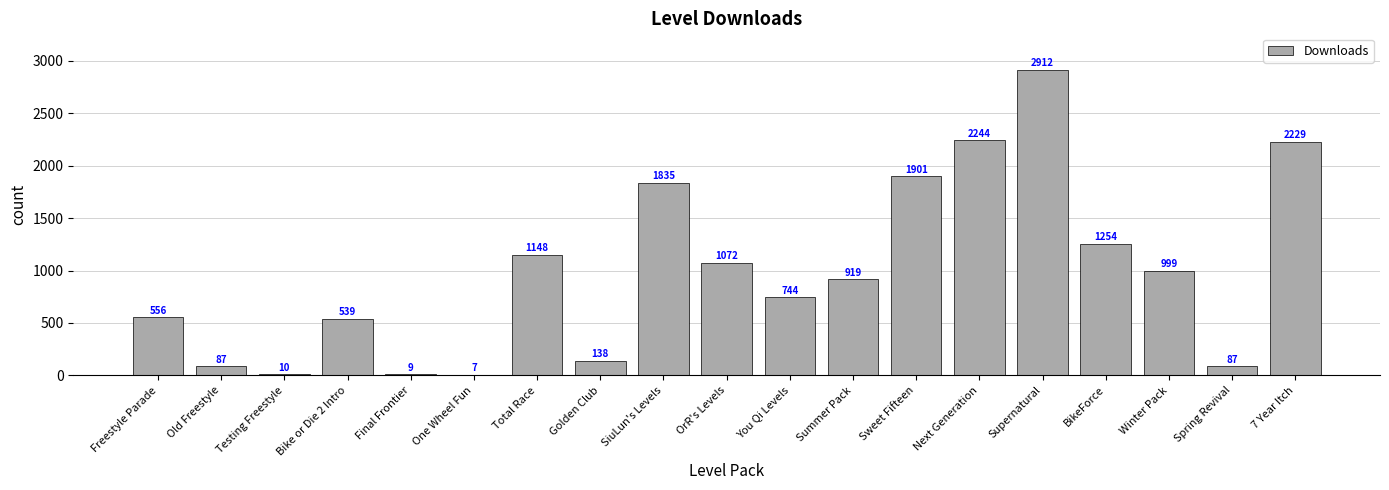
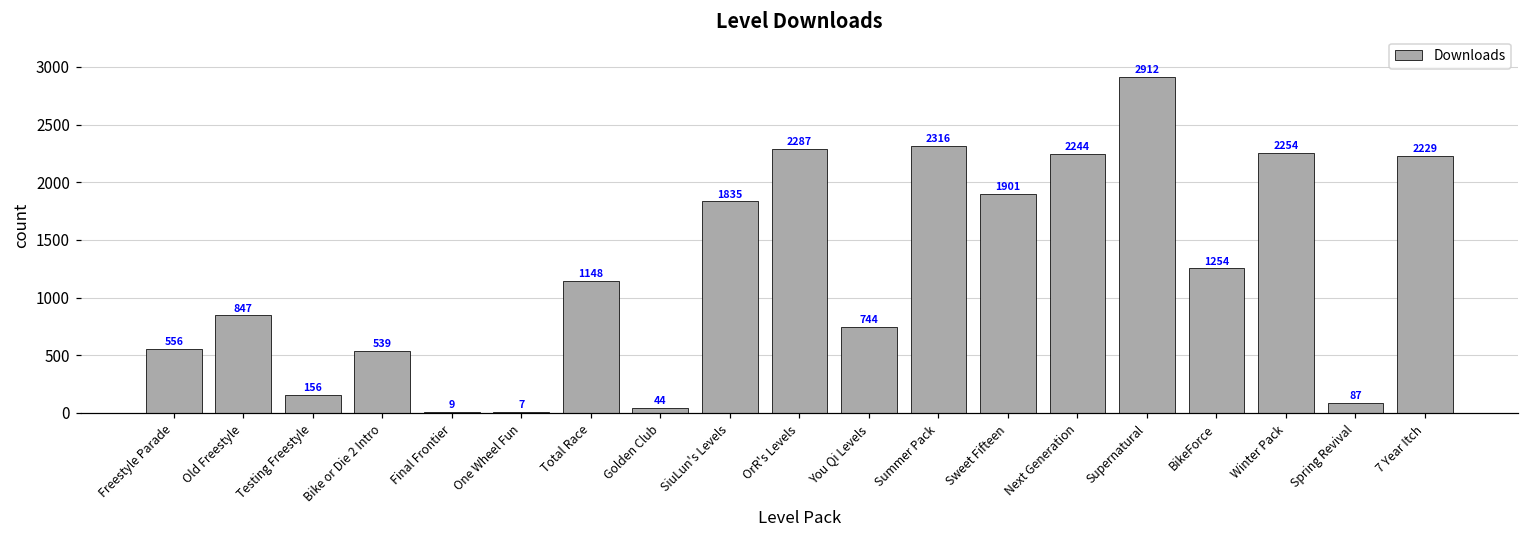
  {
    "Freestyle Parade": 556,
-   "Old Freestyle": 87,
-   "Testing Freestyle": 10,
+   "Old Freestyle": 847,
+   "Testing Freestyle": 156,
    "Bike or Die 2 Intro": 539,
    "Final Frontier": 9,
    "One Wheel Fun": 7,
    "Total Race": 1148,
-   "Golden Club": 138,
+   "Golden Club": 44,
    "SiuLun's Levels": 1835,
-   "OrR's Levels": 1072,
+   "OrR's Levels": 2287,
    "You Qi Levels": 744,
-   "Summer Pack": 919,
+   "Summer Pack": 2316,
    "Sweet Fifteen": 1901,
    "Next Generation": 2244,
    "Supernatural": 2912,
    "BikeForce": 1254,
-   "Winter Pack": 999,
+   "Winter Pack": 2254,
    "Spring Revival": 87,
    "7 Year Itch": 2229
  }
